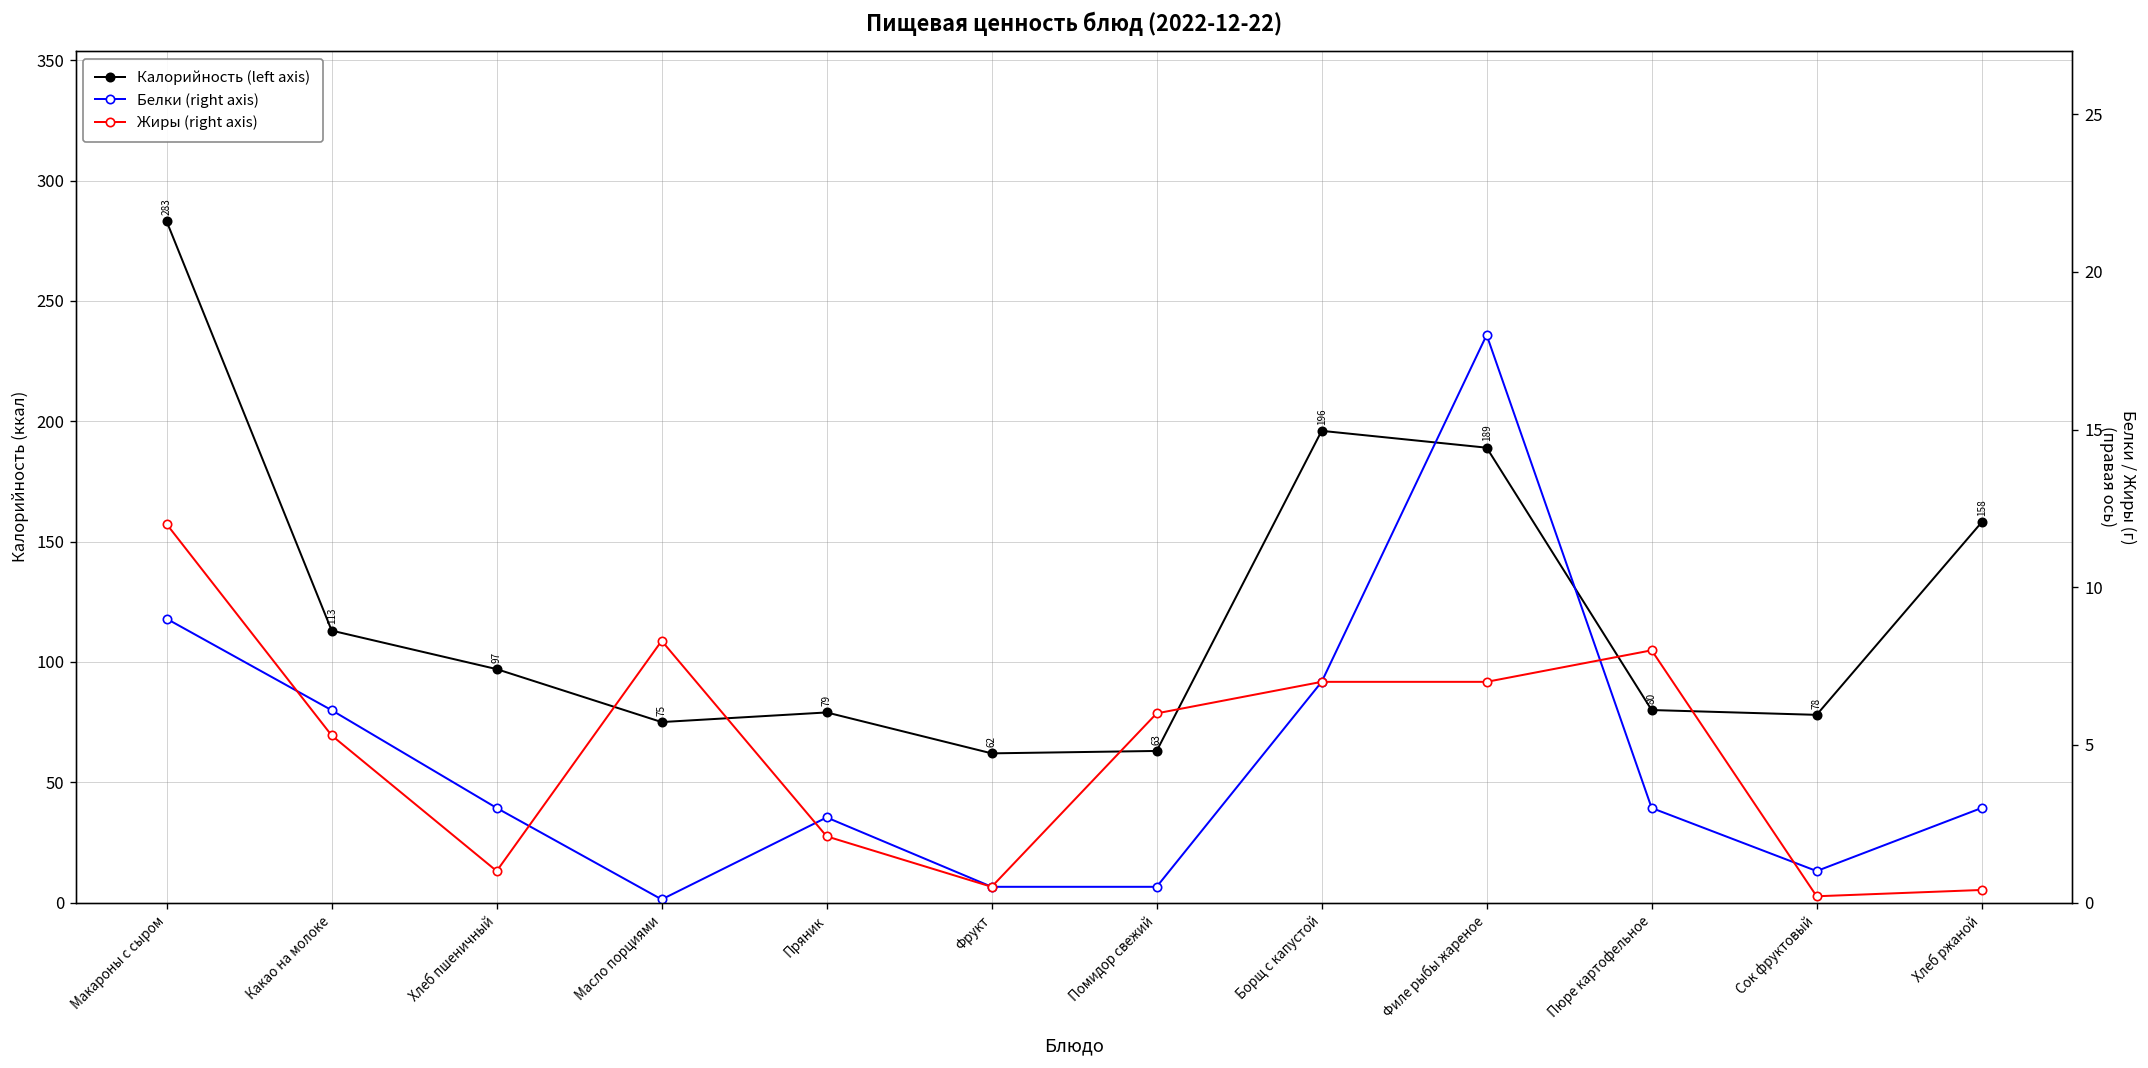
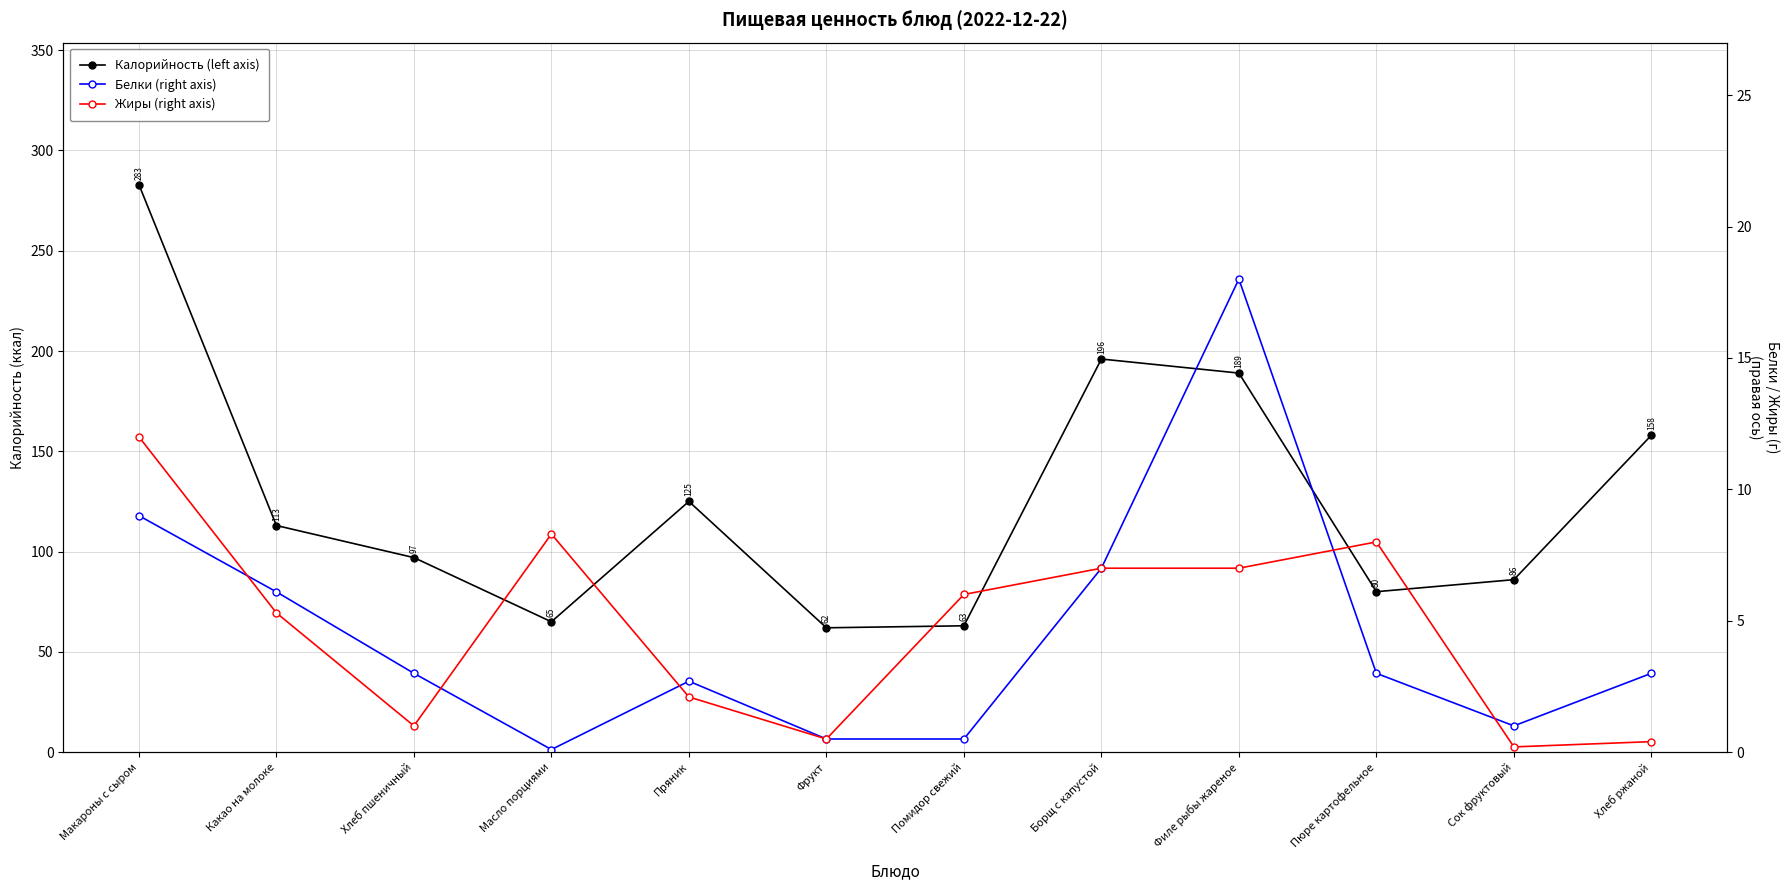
  {
    "Калорийность (left axis)": {
      "Макароны с сыром": 283,
      "Какао на молоке": 113,
      "Хлеб пшеничный": 97,
-     "Масло порциями": 75,
-     "Пряник": 79,
+     "Масло порциями": 65,
+     "Пряник": 125,
      "Фрукт": 62,
      "Помидор свежий": 63,
      "Борщ с капустой": 196,
      "Филе рыбы жареное": 189,
      "Пюре картофельное": 80,
-     "Сок фруктовый": 78,
+     "Сок фруктовый": 86,
      "Хлеб ржаной": 158
    }
  }
